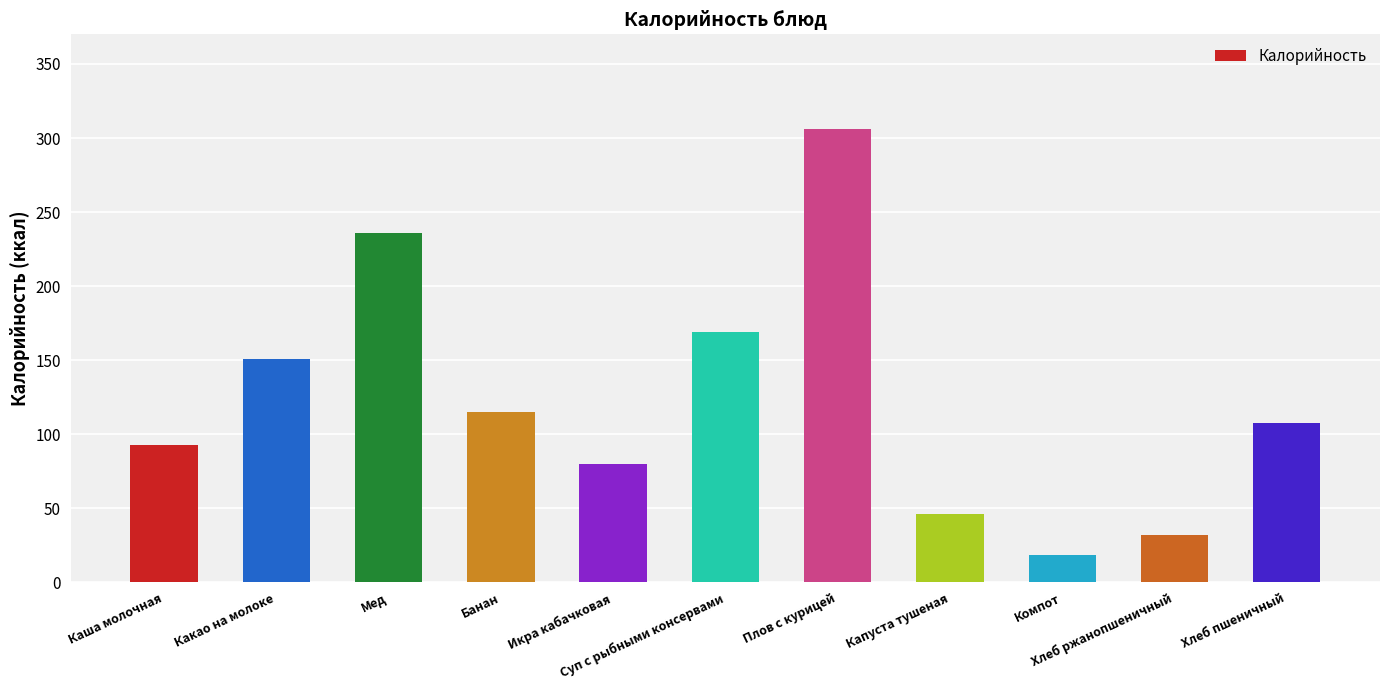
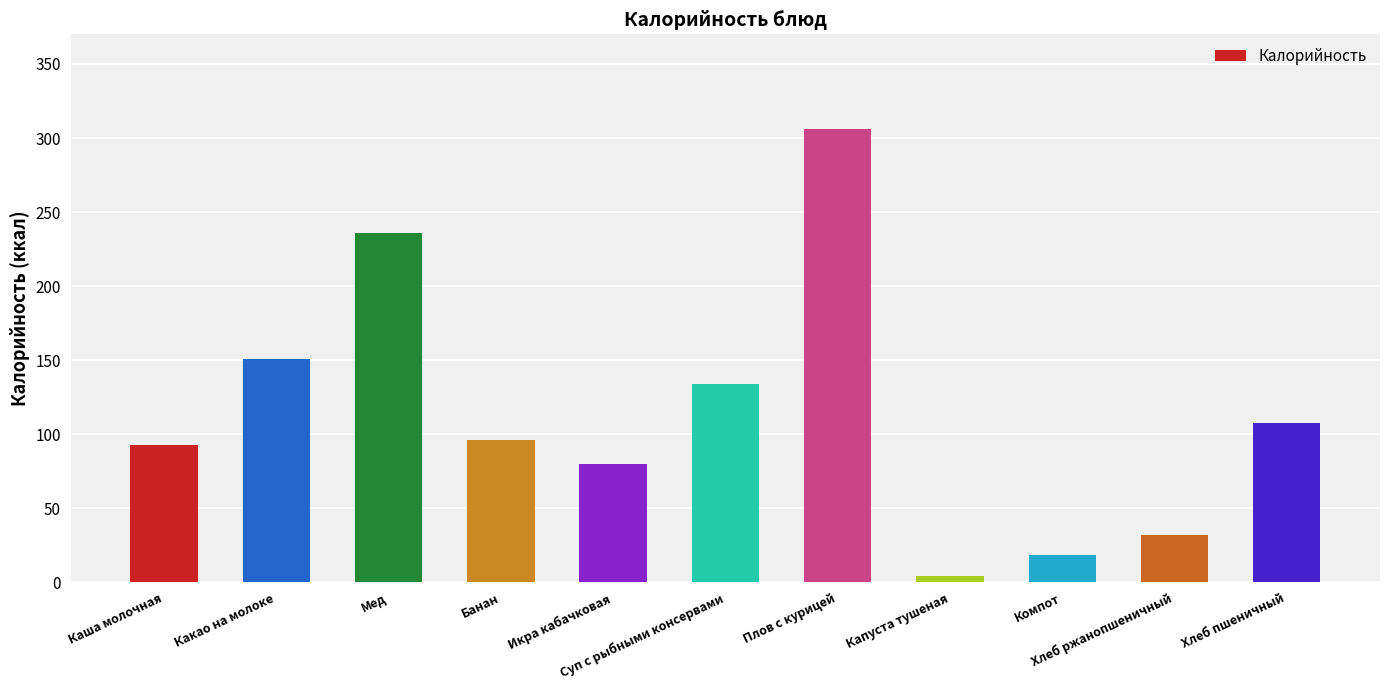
  {
    "Каша молочная": 93,
    "Какао на молоке": 151,
    "Мед": 236,
-   "Банан": 115,
+   "Банан": 96,
    "Икра кабачковая": 80,
-   "Суп с рыбными консервами": 169,
+   "Суп с рыбными консервами": 134,
    "Плов с курицей": 306,
-   "Капуста тушеная": 46,
+   "Капуста тушеная": 4,
    "Компот": 18,
    "Хлеб ржанопшеничный": 32,
    "Хлеб пшеничный": 108
  }
